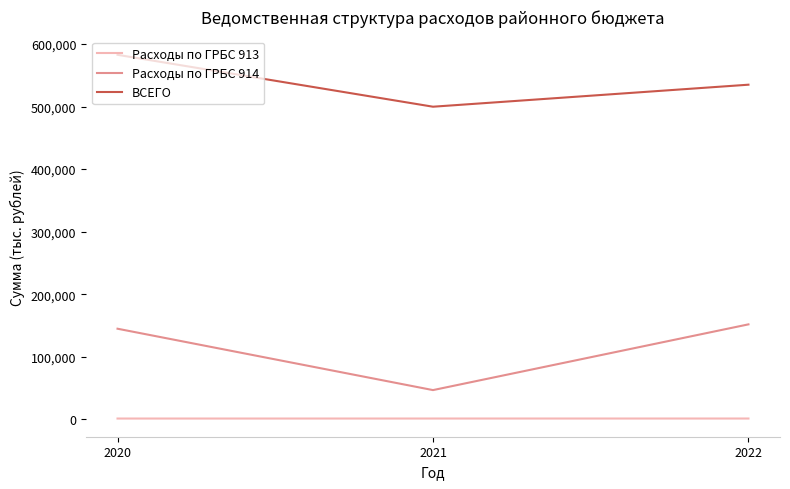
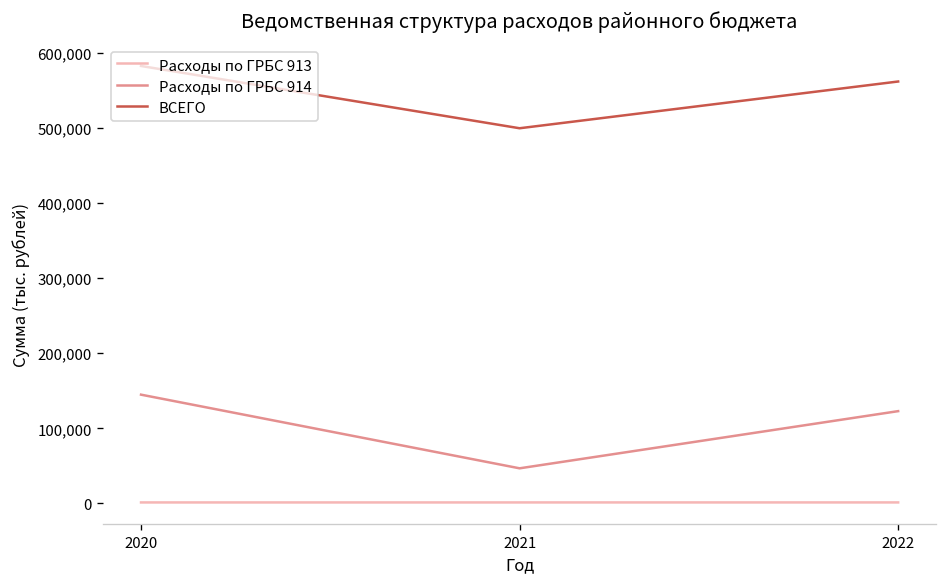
  {
    "Расходы по ГРБС 913": {
      "2020": "0",
      "2021": "0",
      "2022": "0"
    },
    "Расходы по ГРБС 914": {
      "2020": "140,000",
      "2021": "50,000",
-     "2022": "150,000"
+     "2022": "120,000"
    },
    "ВСЕГО": {
      "2021": "500,000",
-     "2022": "530,000"
+     "2022": "560,000"
    }
  }
